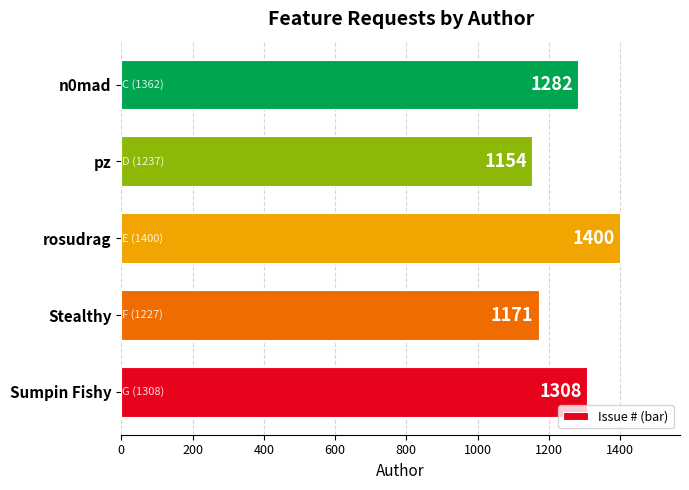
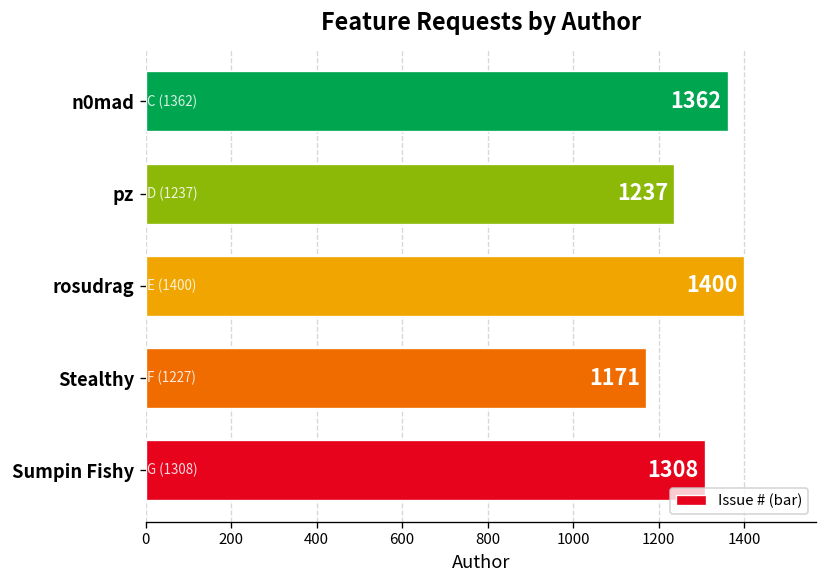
  {
-   "n0mad": 1282,
-   "pz": 1154,
+   "n0mad": 1362,
+   "pz": 1237,
    "rosudrag": 1400,
    "Stealthy": 1171,
    "Sumpin Fishy": 1308
  }
